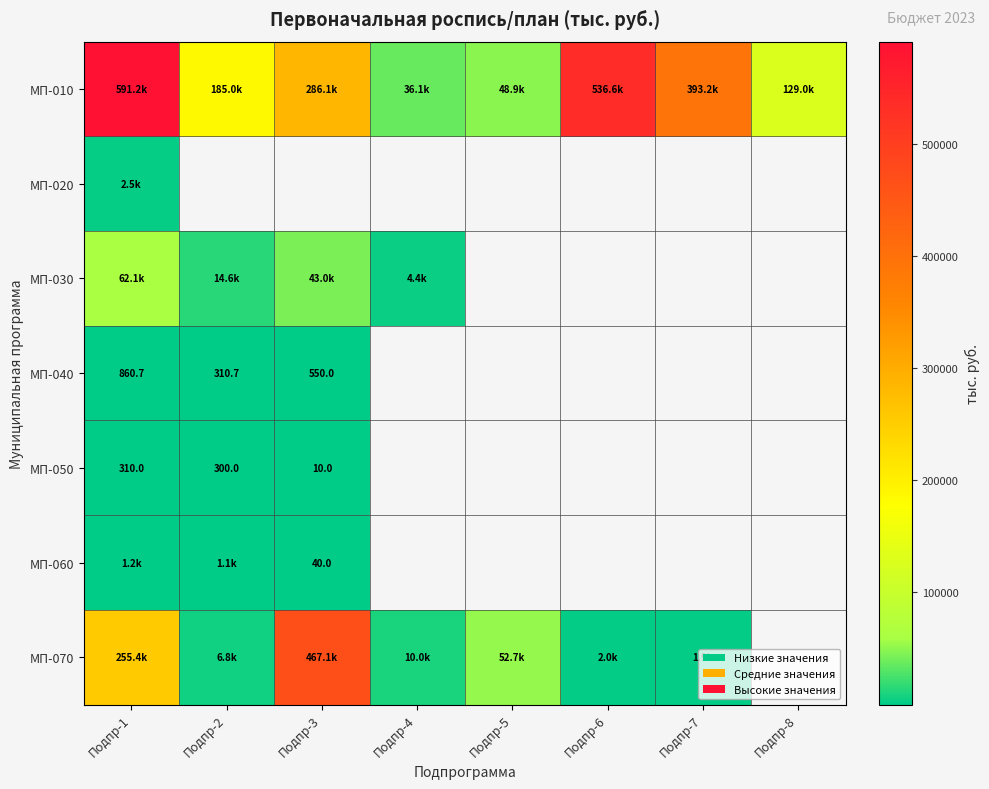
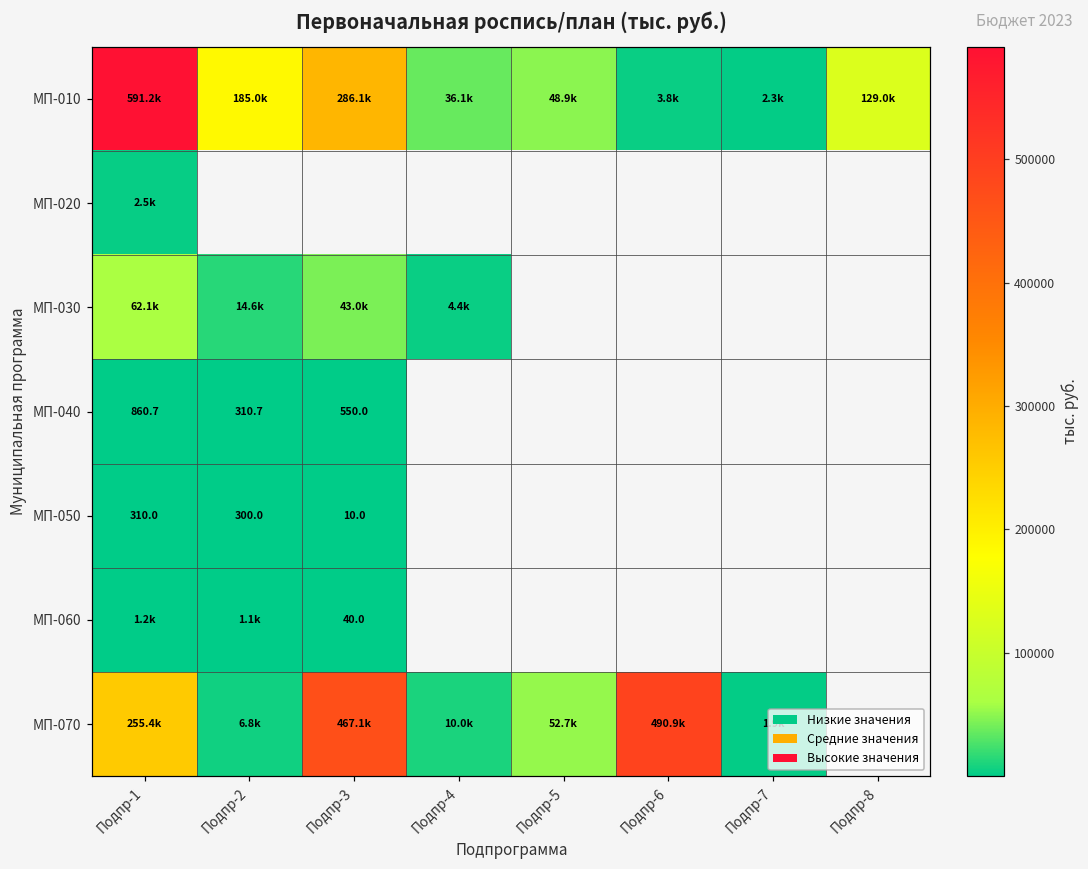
  {
    "МП-010": {
      "Подпр-1": "591.2k",
      "Подпр-2": "185.0k",
      "Подпр-3": "286.1k",
      "Подпр-4": "36.1k",
      "Подпр-5": "48.9k",
-     "Подпр-6": "536.6k",
-     "Подпр-7": "393.2k",
+     "Подпр-6": "3.8k",
+     "Подпр-7": "2.3k",
      "Подпр-8": "129.0k"
    },
    "МП-020": {
      "Подпр-1": "2.5k"
    },
    "МП-030": {
      "Подпр-1": "62.1k",
      "Подпр-2": "14.6k",
      "Подпр-3": "43.0k",
      "Подпр-4": "4.4k"
    },
    "МП-040": {
      "Подпр-1": "860.7",
      "Подпр-2": "310.7",
      "Подпр-3": "550.0"
    },
    "МП-050": {
      "Подпр-1": "310.0",
      "Подпр-2": "300.0",
      "Подпр-3": "10.0"
    },
    "МП-060": {
      "Подпр-1": "1.2k",
      "Подпр-2": "1.1k",
      "Подпр-3": "40.0"
    },
    "МП-070": {
      "Подпр-1": "255.4k",
      "Подпр-2": "6.8k",
      "Подпр-3": "467.1k",
      "Подпр-4": "10.0k",
      "Подпр-5": "52.7k",
-     "Подпр-6": "2.0k"
+     "Подпр-6": "490.9k"
    }
  }
